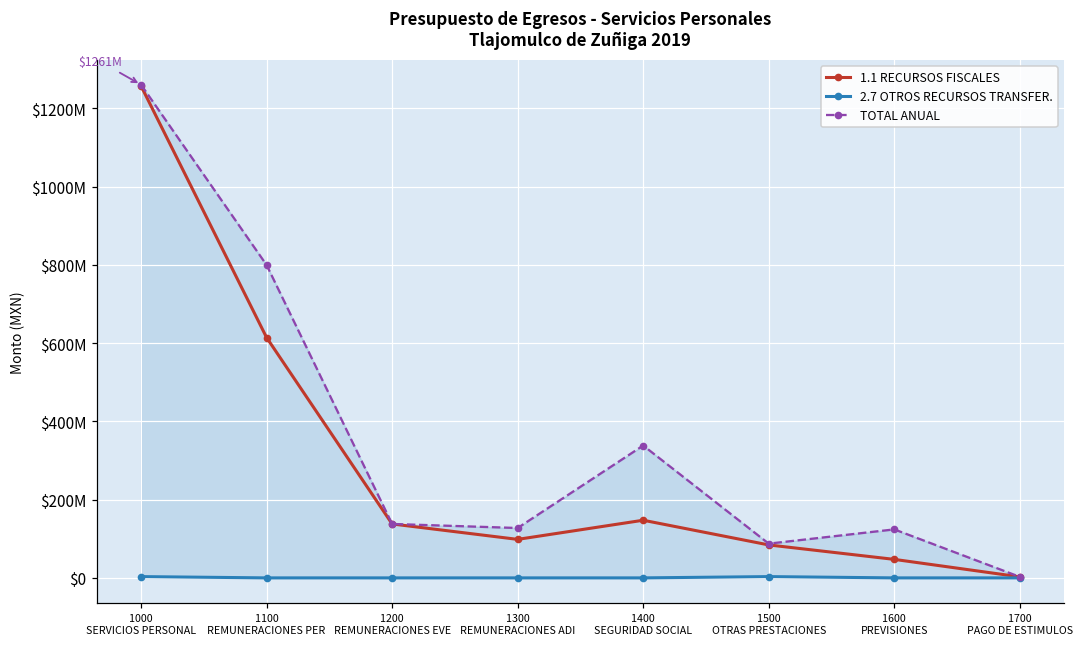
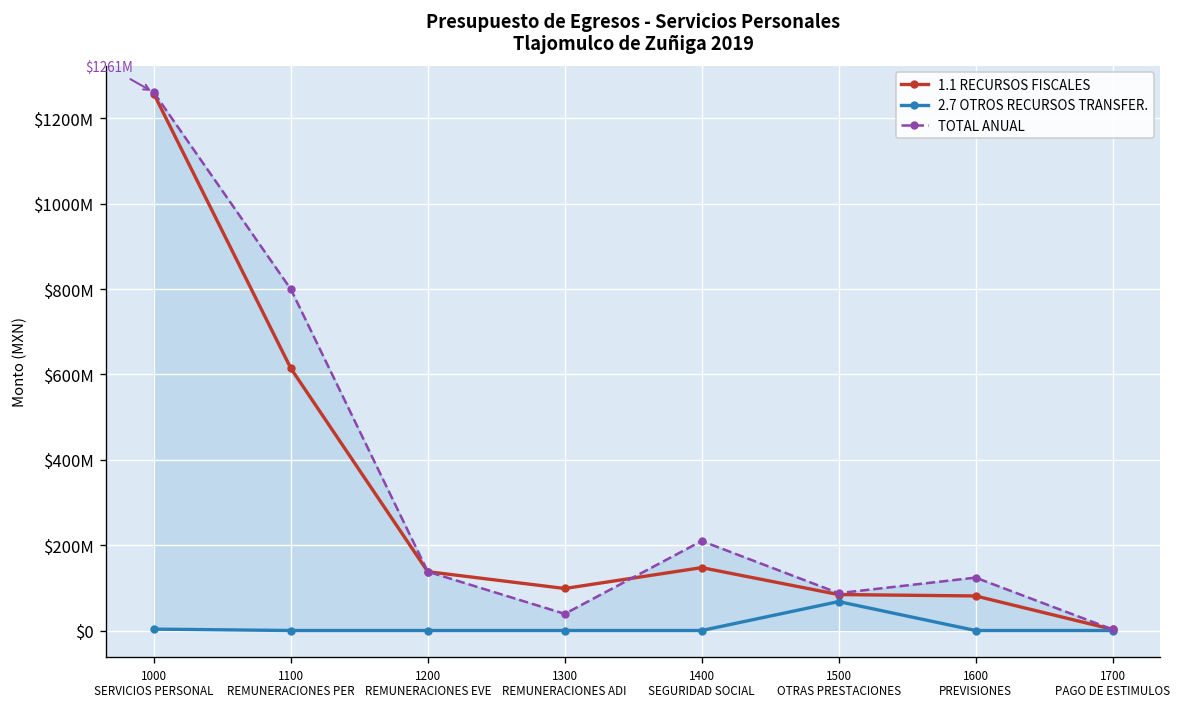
  {
    "1.1 RECURSOS FISCALES": {
      "1100 REMUNERACIONES PER": "$610000000",
      "1300 REMUNERACIONES ADI": "$100000000",
      "1400 SEGURIDAD SOCIAL": "$150000000",
-     "1600 PREVISIONES": "$50000000"
+     "1600 PREVISIONES": "$80000000"
    },
    "2.7 OTROS RECURSOS TRANSFER.": {
      "1000 SERVICIOS PERSONAL": "$0",
      "1100 REMUNERACIONES PER": "$0",
      "1200 REMUNERACIONES EVE": "$0",
      "1300 REMUNERACIONES ADI": "$0",
      "1400 SEGURIDAD SOCIAL": "$0",
-     "1500 OTRAS PRESTACIONES": "$0",
+     "1500 OTRAS PRESTACIONES": "$70000000",
      "1600 PREVISIONES": "$0"
    },
    "TOTAL ANUAL": {
      "1100 REMUNERACIONES PER": "$800000000",
-     "1300 REMUNERACIONES ADI": "$130000000",
-     "1400 SEGURIDAD SOCIAL": "$340000000",
+     "1300 REMUNERACIONES ADI": "$40000000",
+     "1400 SEGURIDAD SOCIAL": "$210000000",
      "1600 PREVISIONES": "$120000000"
    }
  }
